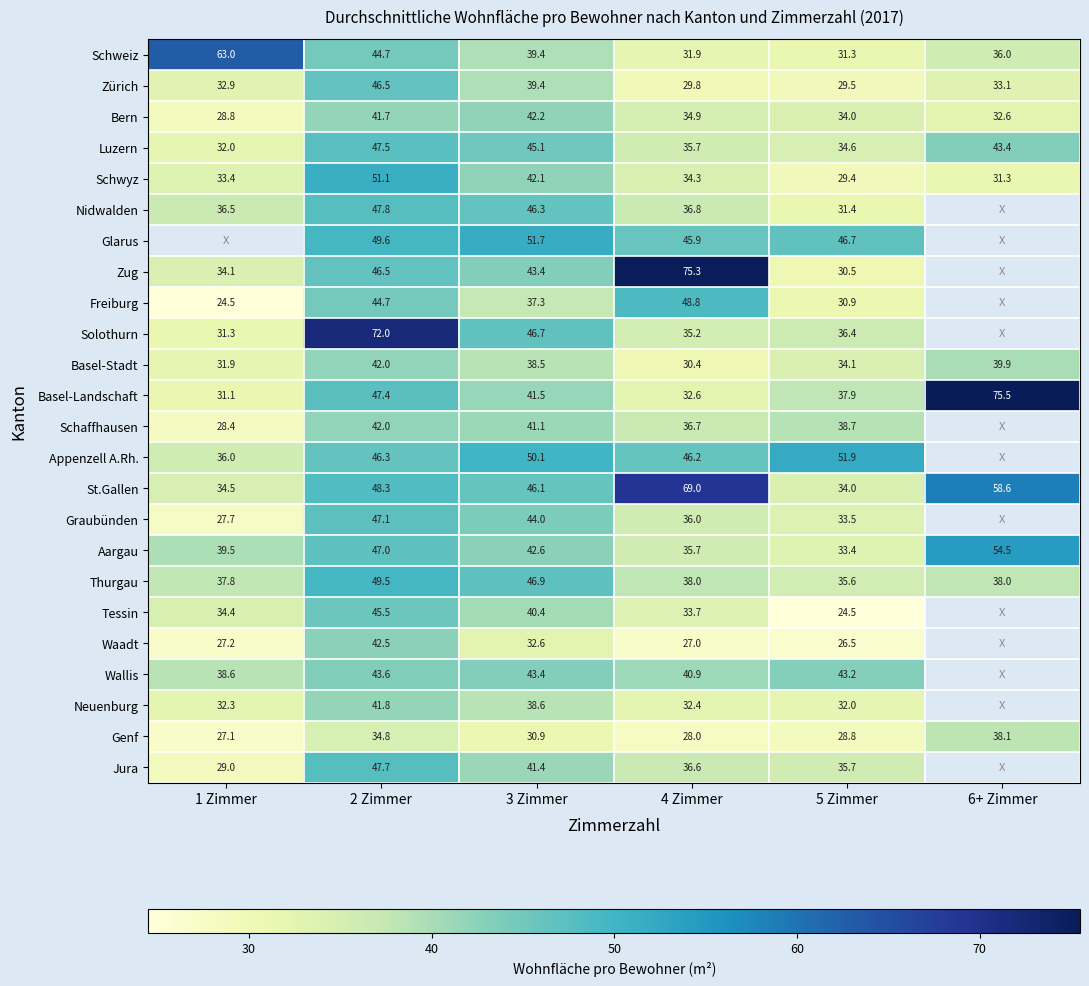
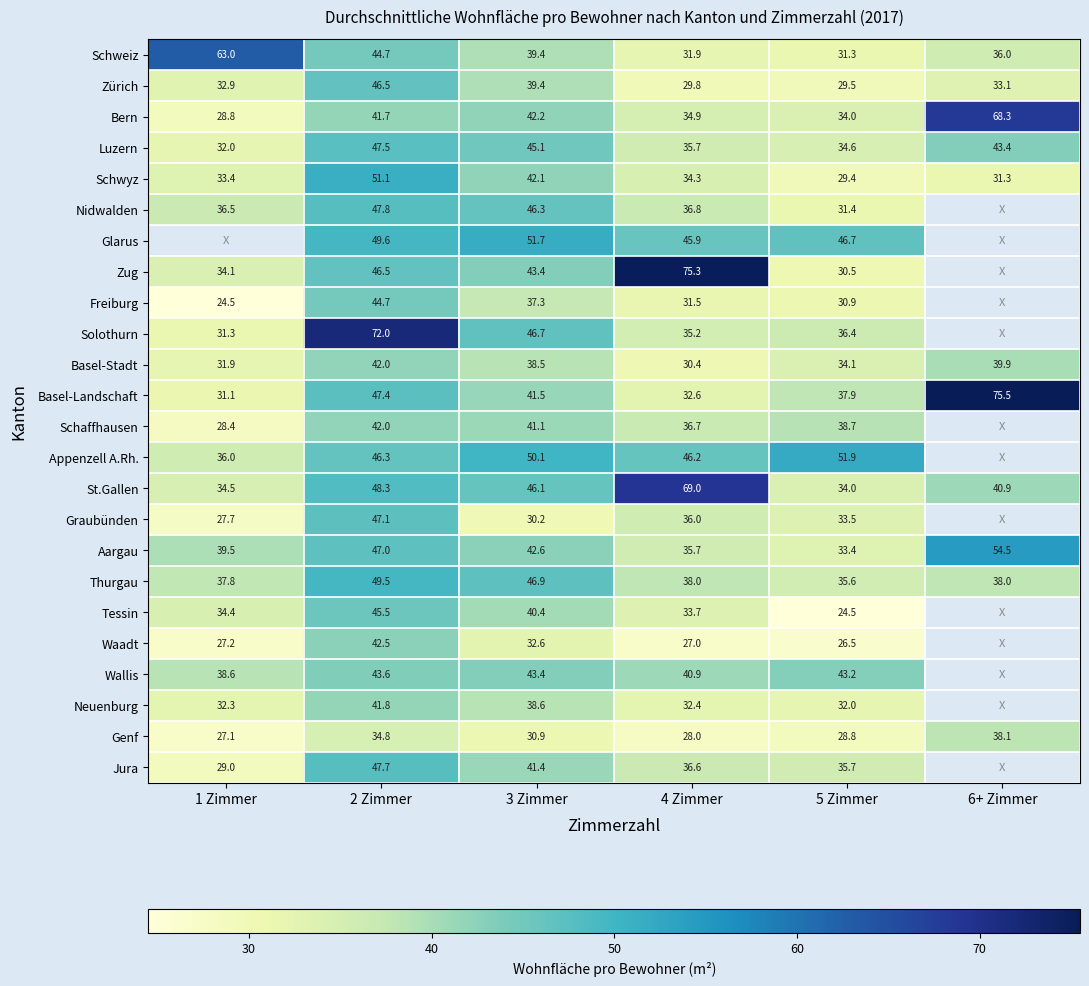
  {
    "Schweiz": {
      "1 Zimmer": 63.0,
      "2 Zimmer": 44.7,
      "3 Zimmer": 39.4,
      "4 Zimmer": 31.9,
      "5 Zimmer": 31.3,
      "6+ Zimmer": 36.0
    },
    "Zürich": {
      "1 Zimmer": 32.9,
      "2 Zimmer": 46.5,
      "3 Zimmer": 39.4,
      "4 Zimmer": 29.8,
      "5 Zimmer": 29.5,
      "6+ Zimmer": 33.1
    },
    "Bern": {
      "1 Zimmer": 28.8,
      "2 Zimmer": 41.7,
      "3 Zimmer": 42.2,
      "4 Zimmer": 34.9,
      "5 Zimmer": 34.0,
-     "6+ Zimmer": 32.6
+     "6+ Zimmer": 68.3
    },
    "Luzern": {
      "1 Zimmer": 32.0,
      "2 Zimmer": 47.5,
      "3 Zimmer": 45.1,
      "4 Zimmer": 35.7,
      "5 Zimmer": 34.6,
      "6+ Zimmer": 43.4
    },
    "Schwyz": {
      "1 Zimmer": 33.4,
      "2 Zimmer": 51.1,
      "3 Zimmer": 42.1,
      "4 Zimmer": 34.3,
      "5 Zimmer": 29.4,
      "6+ Zimmer": 31.3
    },
    "Nidwalden": {
      "1 Zimmer": 36.5,
      "2 Zimmer": 47.8,
      "3 Zimmer": 46.3,
      "4 Zimmer": 36.8,
      "5 Zimmer": 31.4
    },
    "Glarus": {
      "2 Zimmer": 49.6,
      "3 Zimmer": 51.7,
      "4 Zimmer": 45.9,
      "5 Zimmer": 46.7
    },
    "Zug": {
      "1 Zimmer": 34.1,
      "2 Zimmer": 46.5,
      "3 Zimmer": 43.4,
      "4 Zimmer": 75.3,
      "5 Zimmer": 30.5
    },
    "Freiburg": {
      "1 Zimmer": 24.5,
      "2 Zimmer": 44.7,
      "3 Zimmer": 37.3,
-     "4 Zimmer": 48.8,
+     "4 Zimmer": 31.5,
      "5 Zimmer": 30.9
    },
    "Solothurn": {
      "1 Zimmer": 31.3,
      "2 Zimmer": 72.0,
      "3 Zimmer": 46.7,
      "4 Zimmer": 35.2,
      "5 Zimmer": 36.4
    },
    "Basel-Stadt": {
      "1 Zimmer": 31.9,
      "2 Zimmer": 42.0,
      "3 Zimmer": 38.5,
      "4 Zimmer": 30.4,
      "5 Zimmer": 34.1,
      "6+ Zimmer": 39.9
    },
    "Basel-Landschaft": {
      "1 Zimmer": 31.1,
      "2 Zimmer": 47.4,
      "3 Zimmer": 41.5,
      "4 Zimmer": 32.6,
      "5 Zimmer": 37.9,
      "6+ Zimmer": 75.5
    },
    "Schaffhausen": {
      "1 Zimmer": 28.4,
      "2 Zimmer": 42.0,
      "3 Zimmer": 41.1,
      "4 Zimmer": 36.7,
      "5 Zimmer": 38.7
    },
    "Appenzell A.Rh.": {
      "1 Zimmer": 36.0,
      "2 Zimmer": 46.3,
      "3 Zimmer": 50.1,
      "4 Zimmer": 46.2,
      "5 Zimmer": 51.9
    },
    "St.Gallen": {
      "1 Zimmer": 34.5,
      "2 Zimmer": 48.3,
      "3 Zimmer": 46.1,
      "4 Zimmer": 69.0,
      "5 Zimmer": 34.0,
-     "6+ Zimmer": 58.6
+     "6+ Zimmer": 40.9
    },
    "Graubünden": {
      "1 Zimmer": 27.7,
      "2 Zimmer": 47.1,
-     "3 Zimmer": 44.0,
+     "3 Zimmer": 30.2,
      "4 Zimmer": 36.0,
      "5 Zimmer": 33.5
    },
    "Aargau": {
      "1 Zimmer": 39.5,
      "2 Zimmer": 47.0,
      "3 Zimmer": 42.6,
      "4 Zimmer": 35.7,
      "5 Zimmer": 33.4,
      "6+ Zimmer": 54.5
    },
    "Thurgau": {
      "1 Zimmer": 37.8,
      "2 Zimmer": 49.5,
      "3 Zimmer": 46.9,
      "4 Zimmer": 38.0,
      "5 Zimmer": 35.6,
      "6+ Zimmer": 38.0
    },
    "Tessin": {
      "1 Zimmer": 34.4,
      "2 Zimmer": 45.5,
      "3 Zimmer": 40.4,
      "4 Zimmer": 33.7,
      "5 Zimmer": 24.5
    },
    "Waadt": {
      "1 Zimmer": 27.2,
      "2 Zimmer": 42.5,
      "3 Zimmer": 32.6,
      "4 Zimmer": 27.0,
      "5 Zimmer": 26.5
    },
    "Wallis": {
      "1 Zimmer": 38.6,
      "2 Zimmer": 43.6,
      "3 Zimmer": 43.4,
      "4 Zimmer": 40.9,
      "5 Zimmer": 43.2
    },
    "Neuenburg": {
      "1 Zimmer": 32.3,
      "2 Zimmer": 41.8,
      "3 Zimmer": 38.6,
      "4 Zimmer": 32.4,
      "5 Zimmer": 32.0
    },
    "Genf": {
      "1 Zimmer": 27.1,
      "2 Zimmer": 34.8,
      "3 Zimmer": 30.9,
      "4 Zimmer": 28.0,
      "5 Zimmer": 28.8,
      "6+ Zimmer": 38.1
    },
    "Jura": {
      "1 Zimmer": 29.0,
      "2 Zimmer": 47.7,
      "3 Zimmer": 41.4,
      "4 Zimmer": 36.6,
      "5 Zimmer": 35.7
    }
  }
